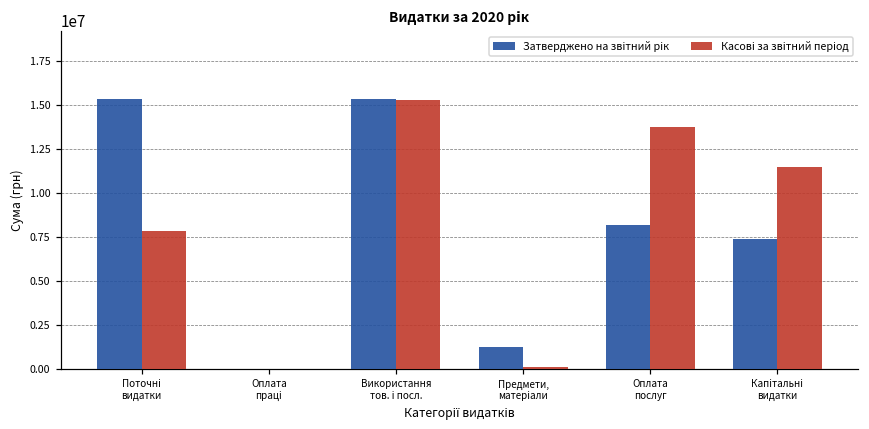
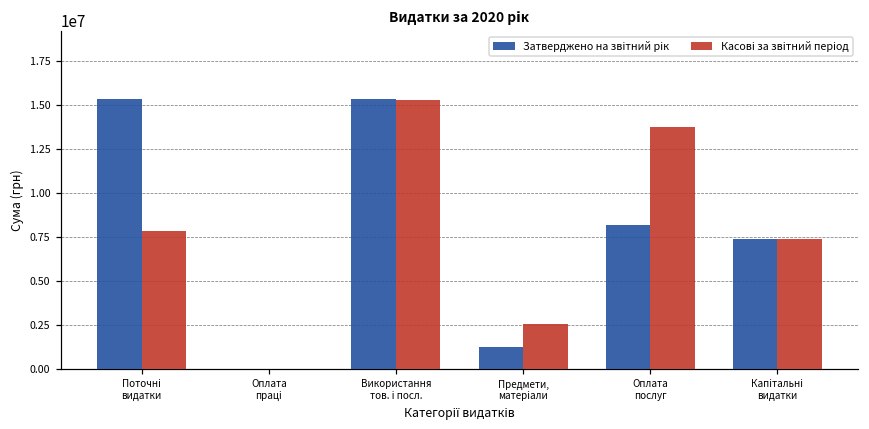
  {
    "Затверджено на звітний рік": {
      "Поточні видатки": 15400000,
      "Оплата праці": 0,
      "Використання тов. і посл.": 15400000,
      "Предмети, матеріали": 1200000,
      "Оплата послуг": 8200000,
      "Капітальні видатки": 7400000
    },
    "Касові за звітний період": {
      "Поточні видатки": 7800000,
      "Оплата праці": 0,
      "Використання тов. і посл.": 15300000,
-     "Предмети, матеріали": 100000,
+     "Предмети, матеріали": 2500000,
      "Оплата послуг": 13700000,
-     "Капітальні видатки": 11500000
+     "Капітальні видатки": 7400000
    }
  }
